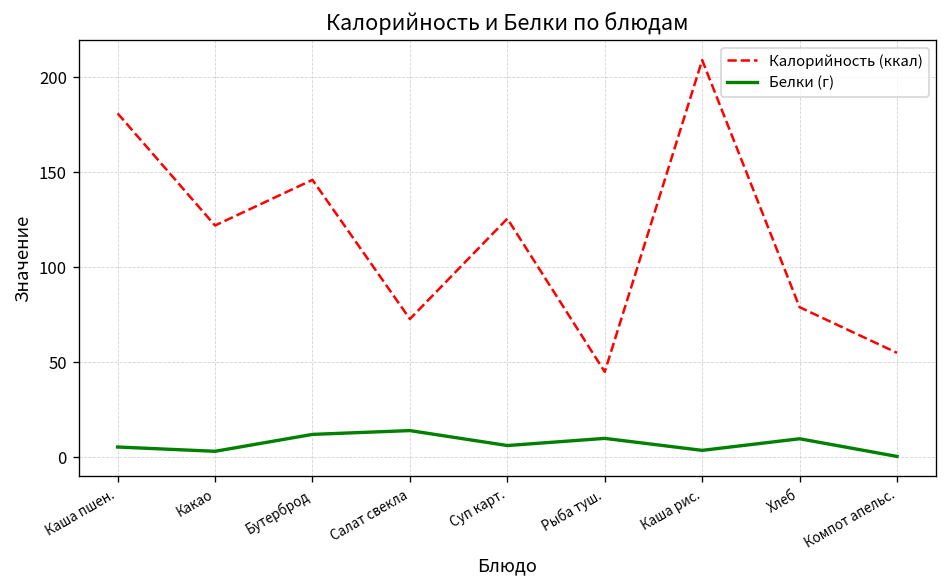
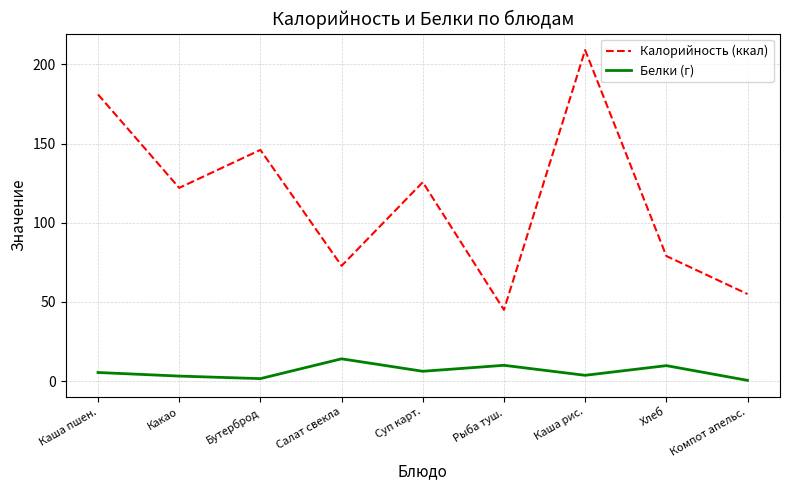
  {
    "Калорийность (ккал)": {
      "Каша пшен.": 181,
      "Какао": 122,
      "Бутерброд": 146,
      "Салат свекла": 73,
      "Суп карт.": 126,
      "Рыба туш.": 45,
      "Каша рис.": 209,
      "Хлеб": 79,
      "Компот апельс.": 55
    },
    "Белки (г)": {
      "Каша пшен.": 5,
      "Какао": 3,
-     "Бутерброд": 12,
+     "Бутерброд": 2,
      "Салат свекла": 14,
      "Суп карт.": 6,
      "Рыба туш.": 10,
      "Каша рис.": 4,
      "Хлеб": 10,
      "Компот апельс.": 1
    }
  }
